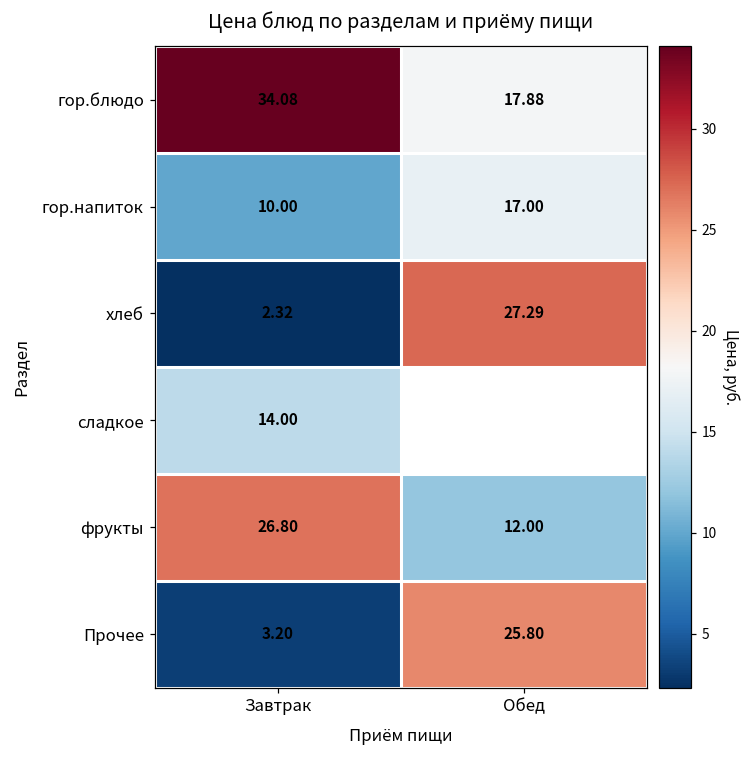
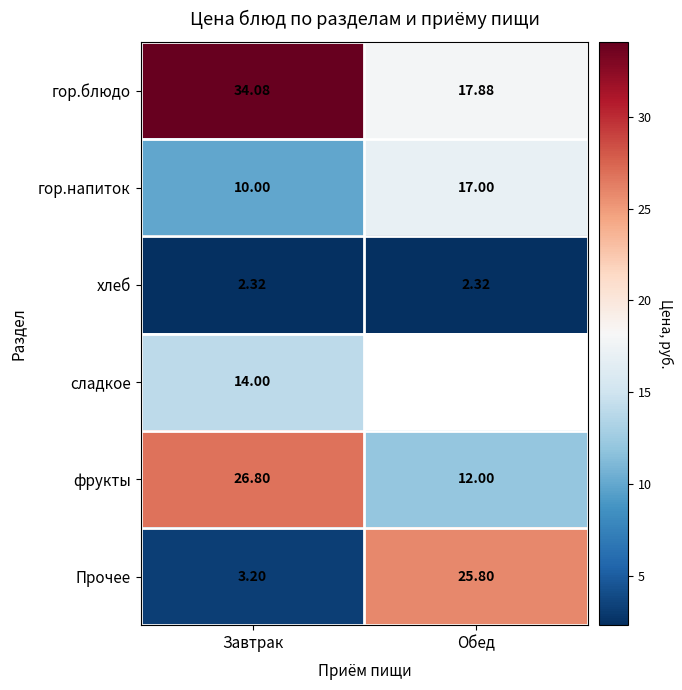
  {
    "гор.блюдо": {
      "Завтрак": 34.08,
      "Обед": 17.88
    },
    "гор.напиток": {
      "Завтрак": 10.00,
      "Обед": 17.00
    },
    "хлеб": {
      "Завтрак": 2.32,
-     "Обед": 27.29
+     "Обед": 2.32
    },
    "сладкое": {
      "Завтрак": 14.00
    },
    "фрукты": {
      "Завтрак": 26.80,
      "Обед": 12.00
    },
    "Прочее": {
      "Завтрак": 3.20,
      "Обед": 25.80
    }
  }
